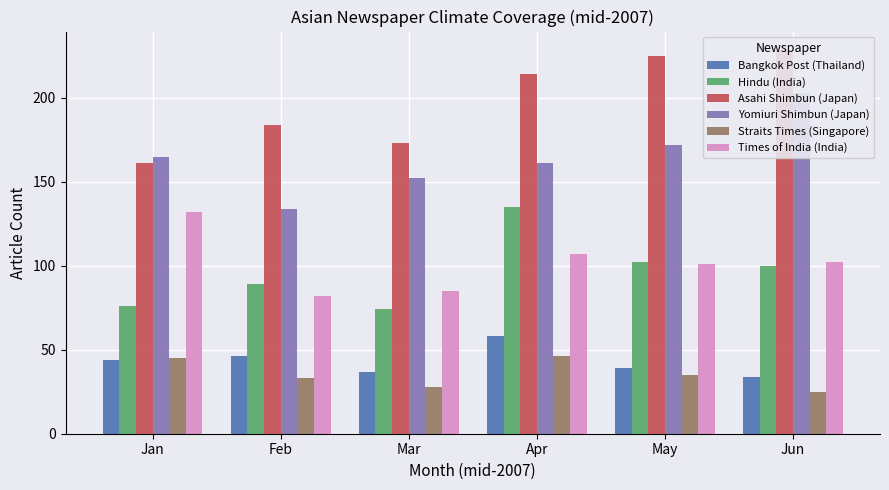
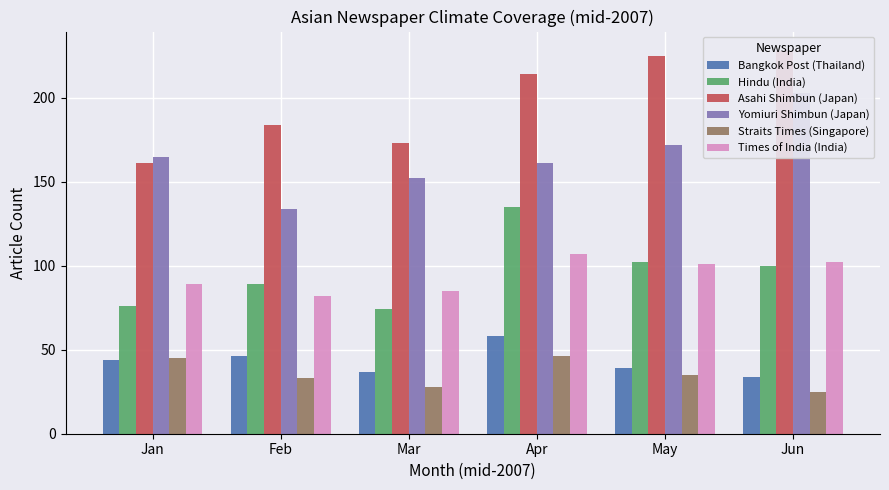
  {
    "Hindu (India)": {
      "Jan": 76,
      "Feb": 89,
      "Mar": 74,
      "Apr": 135,
      "May": 102,
      "Jun": 100
    },
    "Asahi Shimbun (Japan)": {
      "Jan": 161,
      "Feb": 184,
      "Mar": 173,
      "Apr": 214,
      "May": 225
    },
    "Straits Times (Singapore)": {
      "Jan": 45,
      "Feb": 33,
      "Mar": 28,
      "Apr": 46,
      "May": 35,
      "Jun": 25
    },
    "Times of India (India)": {
-     "Jan": 132,
+     "Jan": 89,
      "Feb": 82,
      "Mar": 85,
      "Apr": 107,
      "May": 101,
      "Jun": 102
    }
  }
